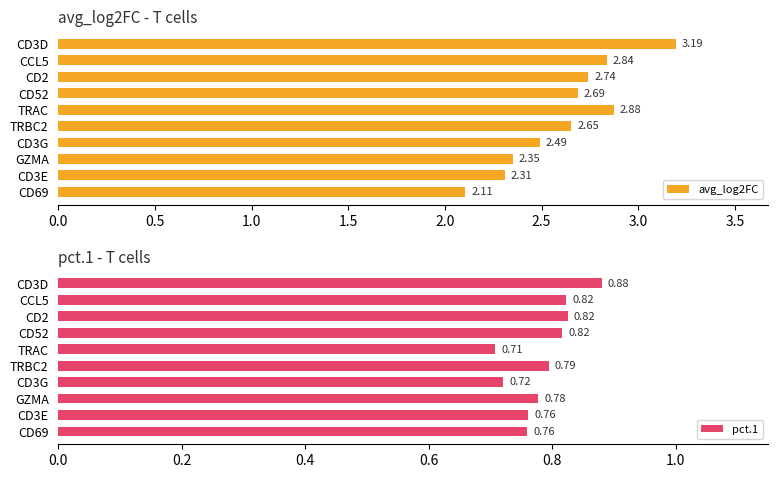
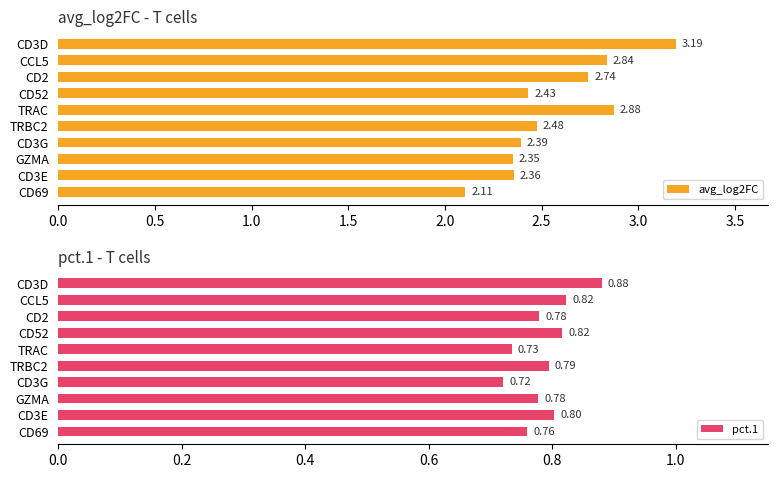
  {
    "avg_log2FC - T cells": {
      "CD3D": 3.19,
      "CCL5": 2.84,
      "CD2": 2.74,
-     "CD52": 2.69,
+     "CD52": 2.43,
      "TRAC": 2.88,
-     "TRBC2": 2.65,
-     "CD3G": 2.49,
+     "TRBC2": 2.48,
+     "CD3G": 2.39,
      "GZMA": 2.35,
-     "CD3E": 2.31,
+     "CD3E": 2.36,
      "CD69": 2.11
    },
    "pct.1 - T cells": {
      "CD3D": 0.88,
      "CCL5": 0.82,
-     "CD2": 0.82,
+     "CD2": 0.78,
      "CD52": 0.82,
-     "TRAC": 0.71,
+     "TRAC": 0.73,
      "TRBC2": 0.79,
      "CD3G": 0.72,
      "GZMA": 0.78,
-     "CD3E": 0.76,
+     "CD3E": 0.80,
      "CD69": 0.76
    }
  }
